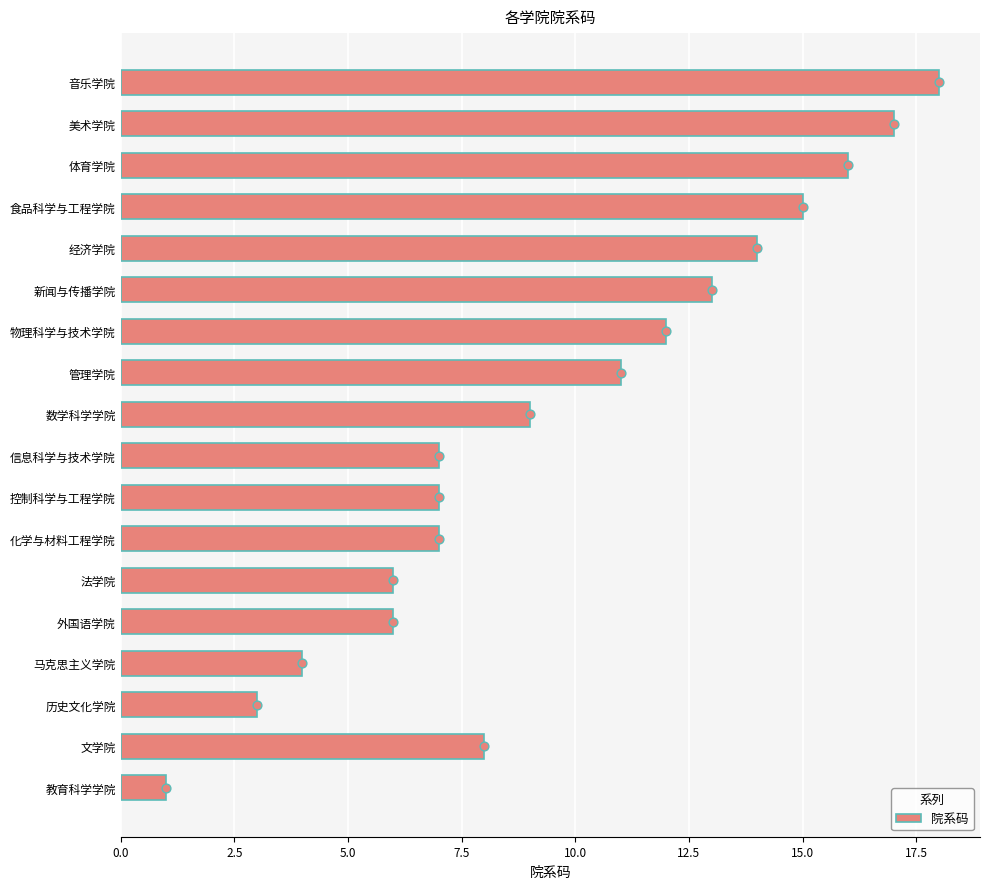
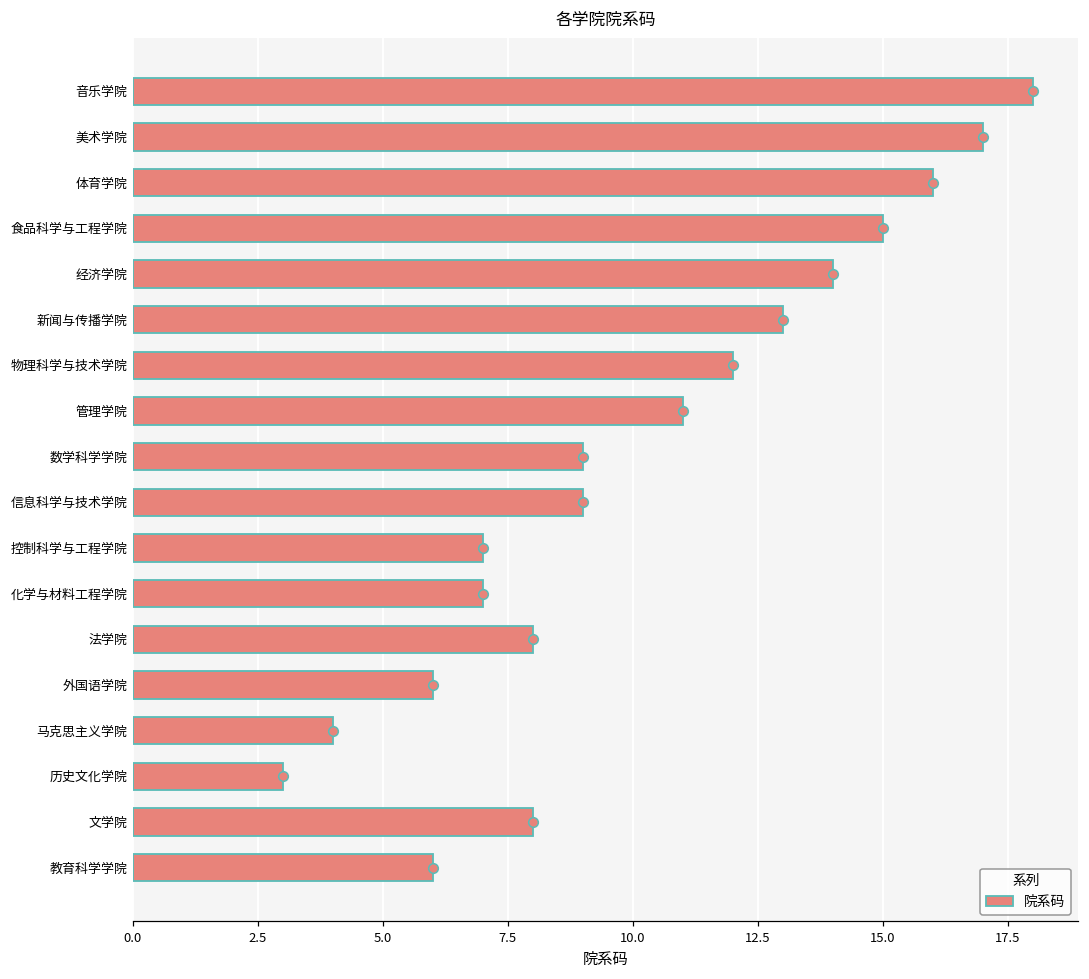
  {
    "音乐学院": 18,
    "美术学院": 17,
    "体育学院": 16,
    "食品科学与工程学院": 15,
    "经济学院": 14,
    "新闻与传播学院": 13,
    "物理科学与技术学院": 12,
    "管理学院": 11,
    "数学科学学院": 9,
-   "信息科学与技术学院": 7,
+   "信息科学与技术学院": 9,
    "控制科学与工程学院": 7,
    "化学与材料工程学院": 7,
-   "法学院": 6,
+   "法学院": 8,
    "外国语学院": 6,
    "马克思主义学院": 4,
    "历史文化学院": 3,
    "文学院": 8,
-   "教育科学学院": 1
+   "教育科学学院": 6
  }
